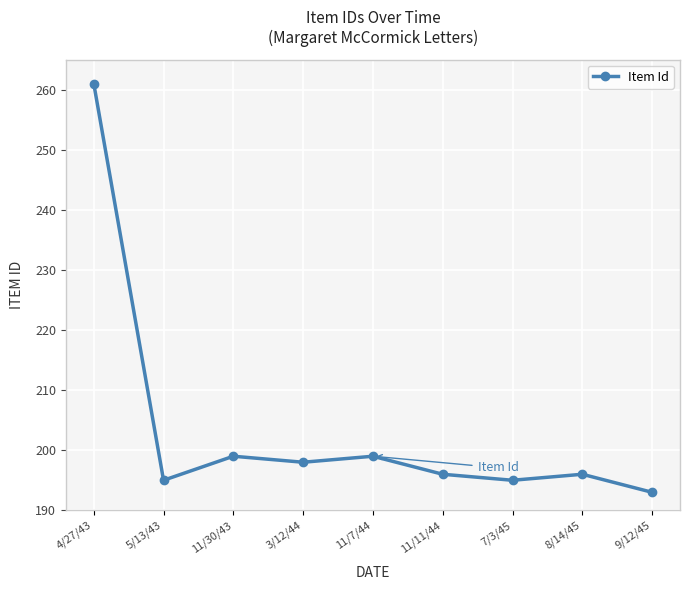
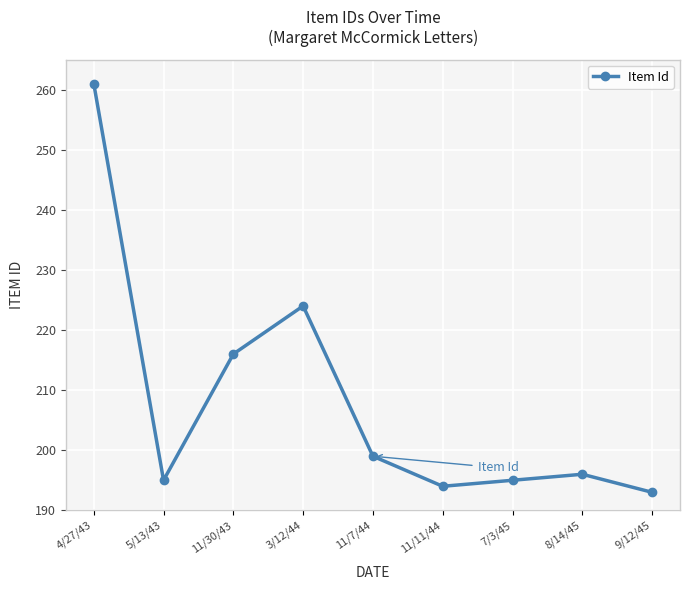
  {
    "4/27/43": 261,
    "5/13/43": 195,
-   "11/30/43": 199,
-   "3/12/44": 198,
+   "11/30/43": 216,
+   "3/12/44": 224,
    "11/7/44": 199,
-   "11/11/44": 196,
+   "11/11/44": 194,
    "7/3/45": 195,
    "8/14/45": 196,
    "9/12/45": 193
  }
